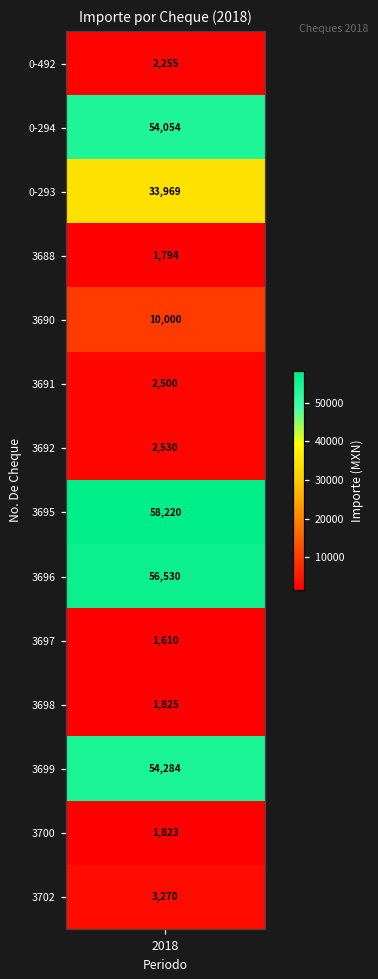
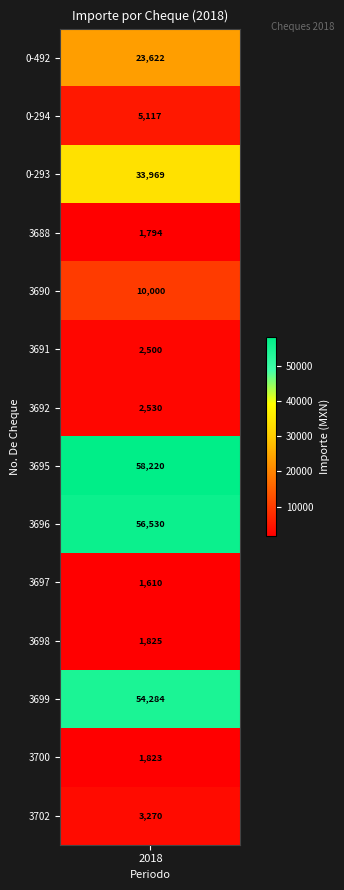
  {
    "0-492": {
-     "2018": "2,255"
+     "2018": "23,622"
    },
    "0-294": {
-     "2018": "54,054"
+     "2018": "5,117"
    },
    "0-293": {
      "2018": "33,969"
    },
    "3688": {
      "2018": "1,794"
    },
    "3690": {
      "2018": "10,000"
    },
    "3691": {
      "2018": "2,500"
    },
    "3692": {
      "2018": "2,530"
    },
    "3695": {
      "2018": "58,220"
    },
    "3696": {
      "2018": "56,530"
    },
    "3697": {
      "2018": "1,610"
    },
    "3698": {
      "2018": "1,825"
    },
    "3699": {
      "2018": "54,284"
    },
    "3700": {
      "2018": "1,823"
    },
    "3702": {
      "2018": "3,270"
    }
  }
